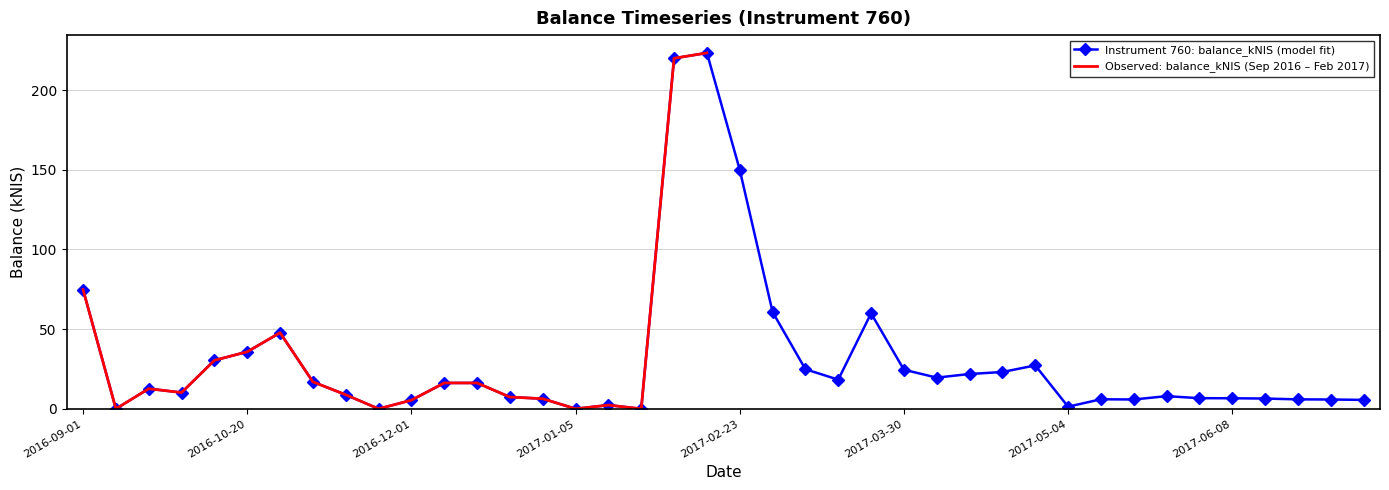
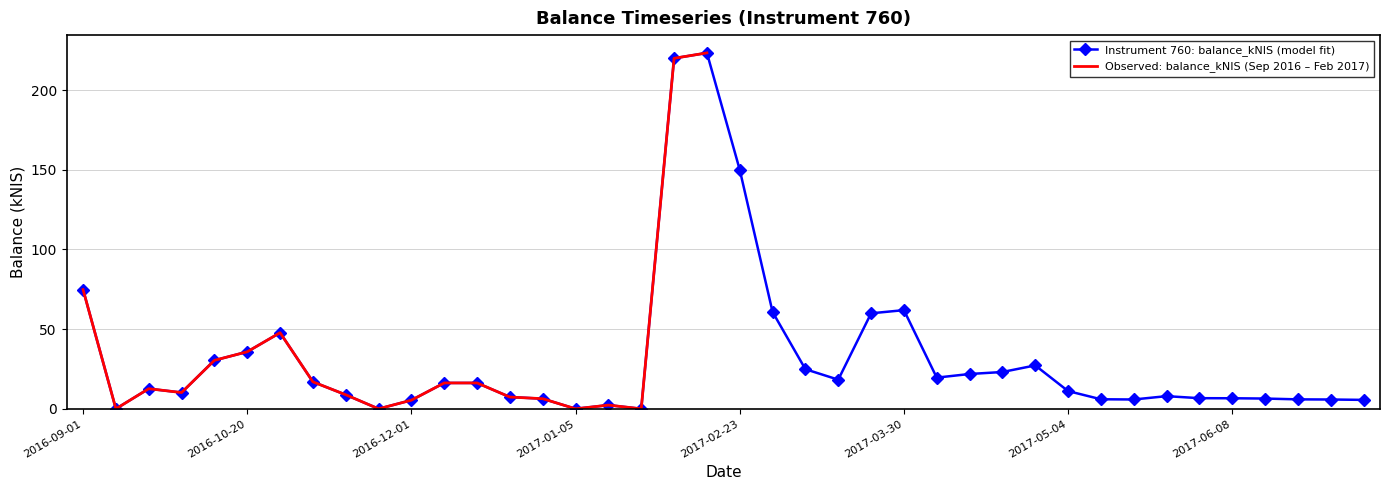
  {
    "Instrument 760: balance_kNIS (model fit)": {
      "2017-02-23": 150,
-     "2017-03-30": 25,
-     "2017-05-04": 1,
+     "2017-03-30": 62,
+     "2017-05-04": 11,
      "2017-06-08": 7
    }
  }
